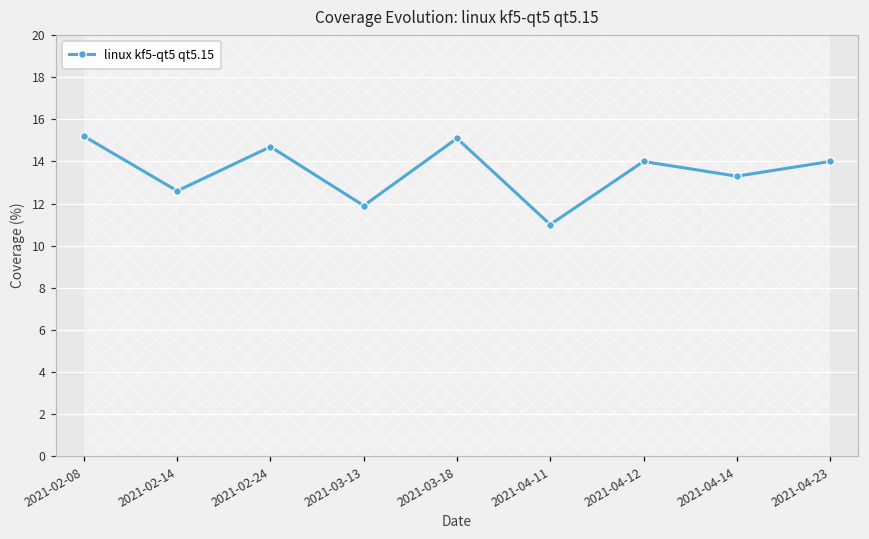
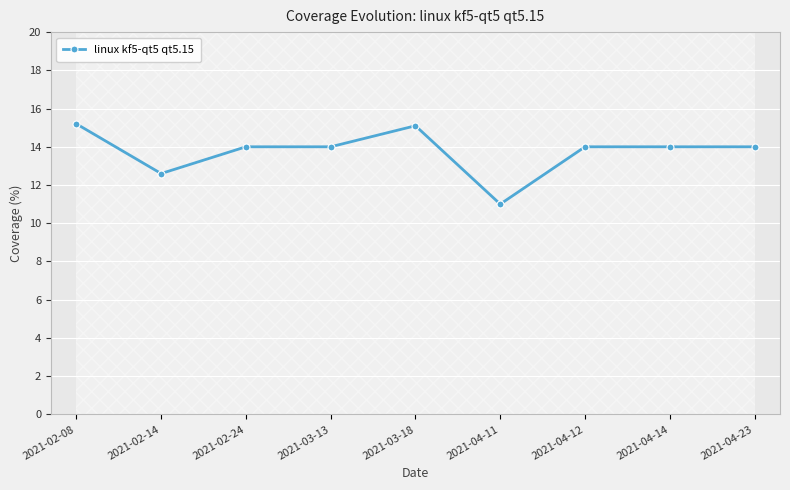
  {
    "linux kf5-qt5 qt5.15": {
      "2021-02-08": 15.2,
      "2021-02-14": 12.6,
-     "2021-02-24": 14.7,
-     "2021-03-13": 11.9,
+     "2021-02-24": 14.0,
+     "2021-03-13": 14.0,
      "2021-03-18": 15.1,
      "2021-04-11": 11.0,
      "2021-04-12": 14.0,
-     "2021-04-14": 13.3,
+     "2021-04-14": 14.0,
      "2021-04-23": 14.0
    }
  }
